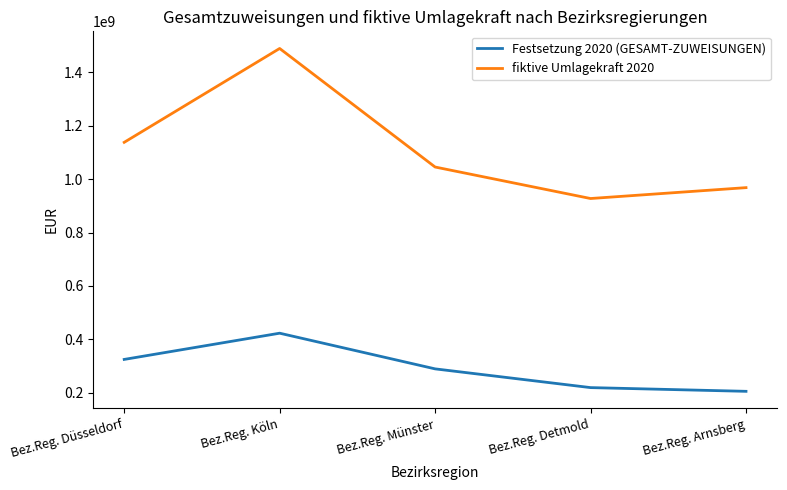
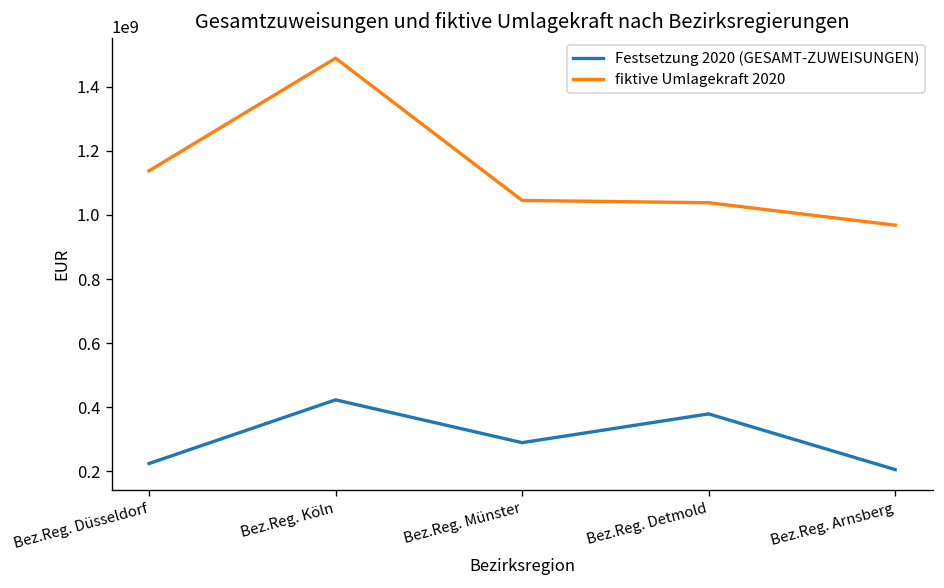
  {
    "Festsetzung 2020 (GESAMT-ZUWEISUNGEN)": {
-     "Bez.Reg. Düsseldorf": 320000000,
+     "Bez.Reg. Düsseldorf": 220000000,
      "Bez.Reg. Köln": 420000000,
      "Bez.Reg. Münster": 290000000,
-     "Bez.Reg. Detmold": 220000000,
+     "Bez.Reg. Detmold": 380000000,
      "Bez.Reg. Arnsberg": 210000000
    },
    "fiktive Umlagekraft 2020": {
      "Bez.Reg. Düsseldorf": 1140000000,
      "Bez.Reg. Köln": 1490000000,
      "Bez.Reg. Münster": 1050000000,
-     "Bez.Reg. Detmold": 930000000,
+     "Bez.Reg. Detmold": 1040000000,
      "Bez.Reg. Arnsberg": 970000000
    }
  }
